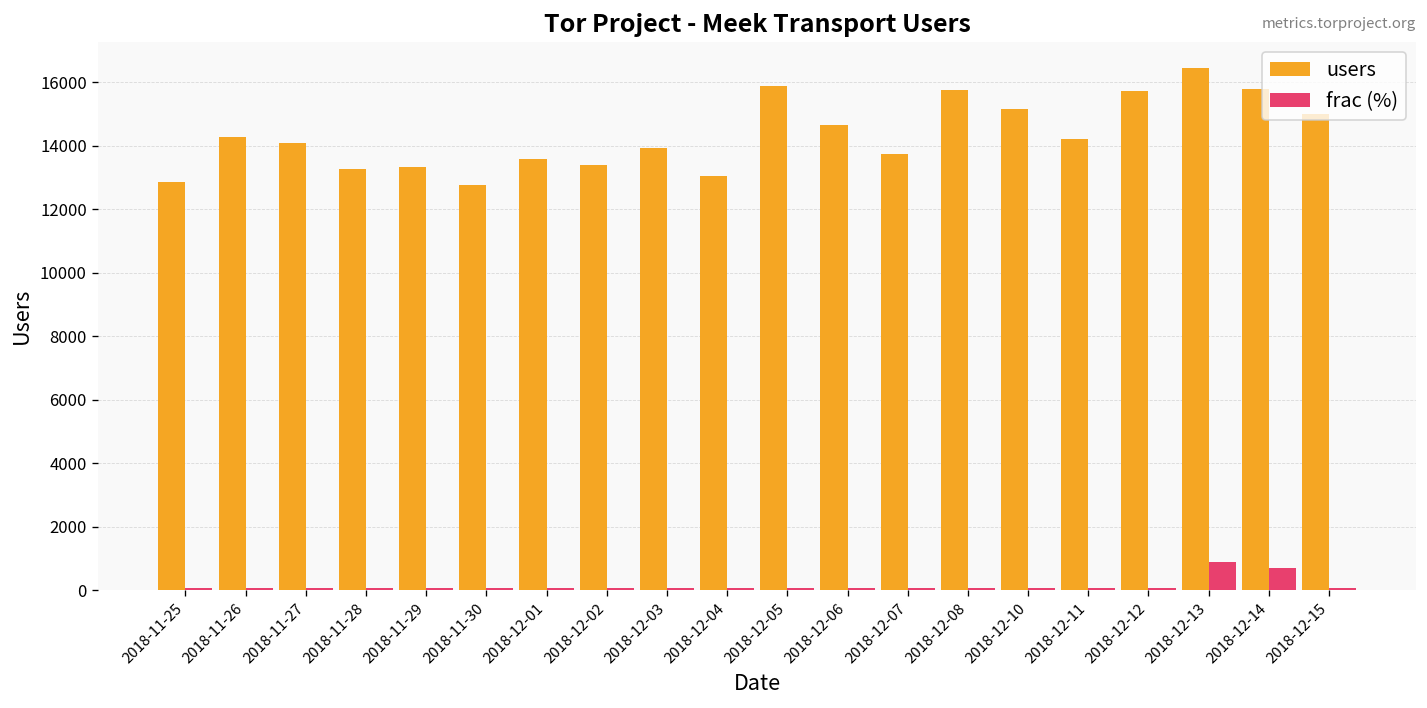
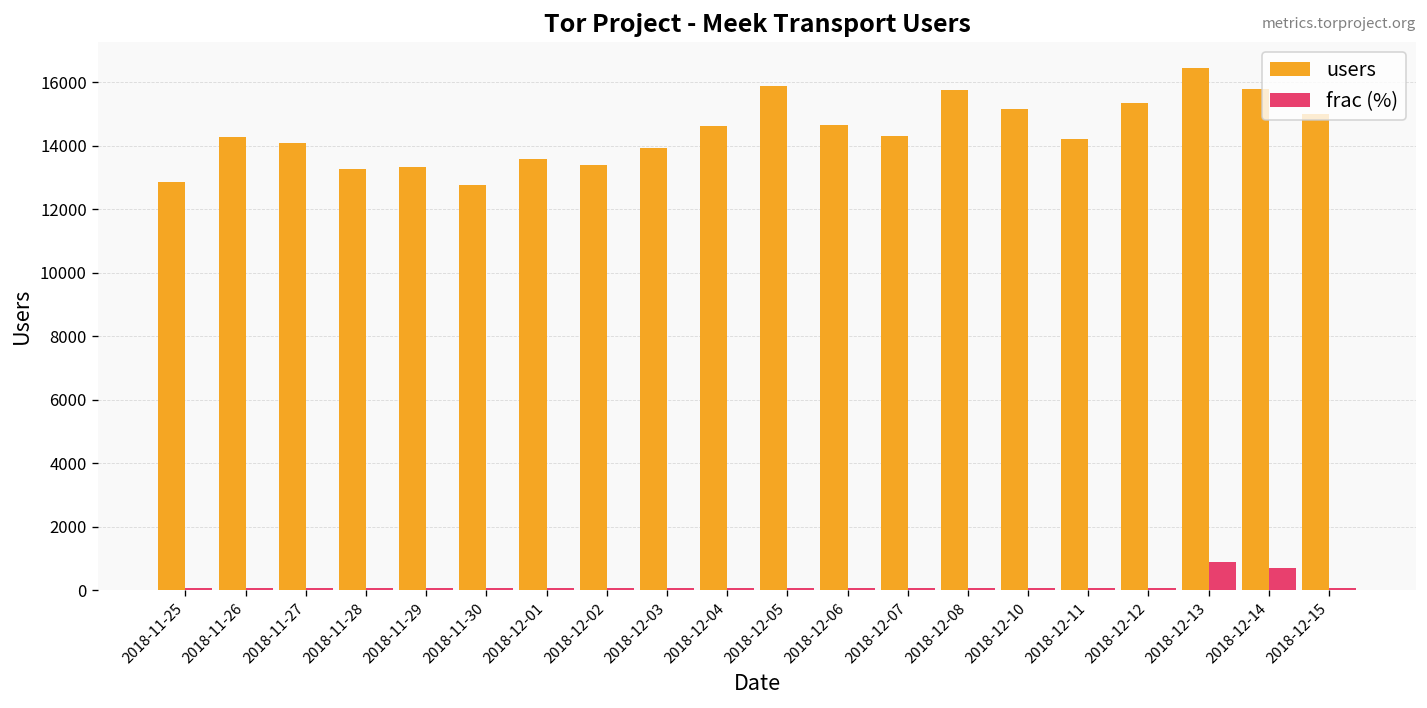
  {
    "users": {
      "2018-11-25": 12900,
      "2018-11-26": 14300,
      "2018-11-27": 14100,
      "2018-11-28": 13300,
      "2018-11-29": 13300,
      "2018-11-30": 12800,
      "2018-12-01": 13600,
      "2018-12-02": 13400,
      "2018-12-03": 13900,
-     "2018-12-04": 13100,
+     "2018-12-04": 14600,
      "2018-12-05": 15900,
      "2018-12-06": 14700,
-     "2018-12-07": 13700,
+     "2018-12-07": 14300,
      "2018-12-08": 15700,
      "2018-12-10": 15200,
      "2018-12-11": 14200,
-     "2018-12-12": 15700,
+     "2018-12-12": 15300,
      "2018-12-13": 16400,
      "2018-12-14": 15800
    },
    "frac (%)": {
      "2018-12-13": 900,
      "2018-12-14": 700
    }
  }
